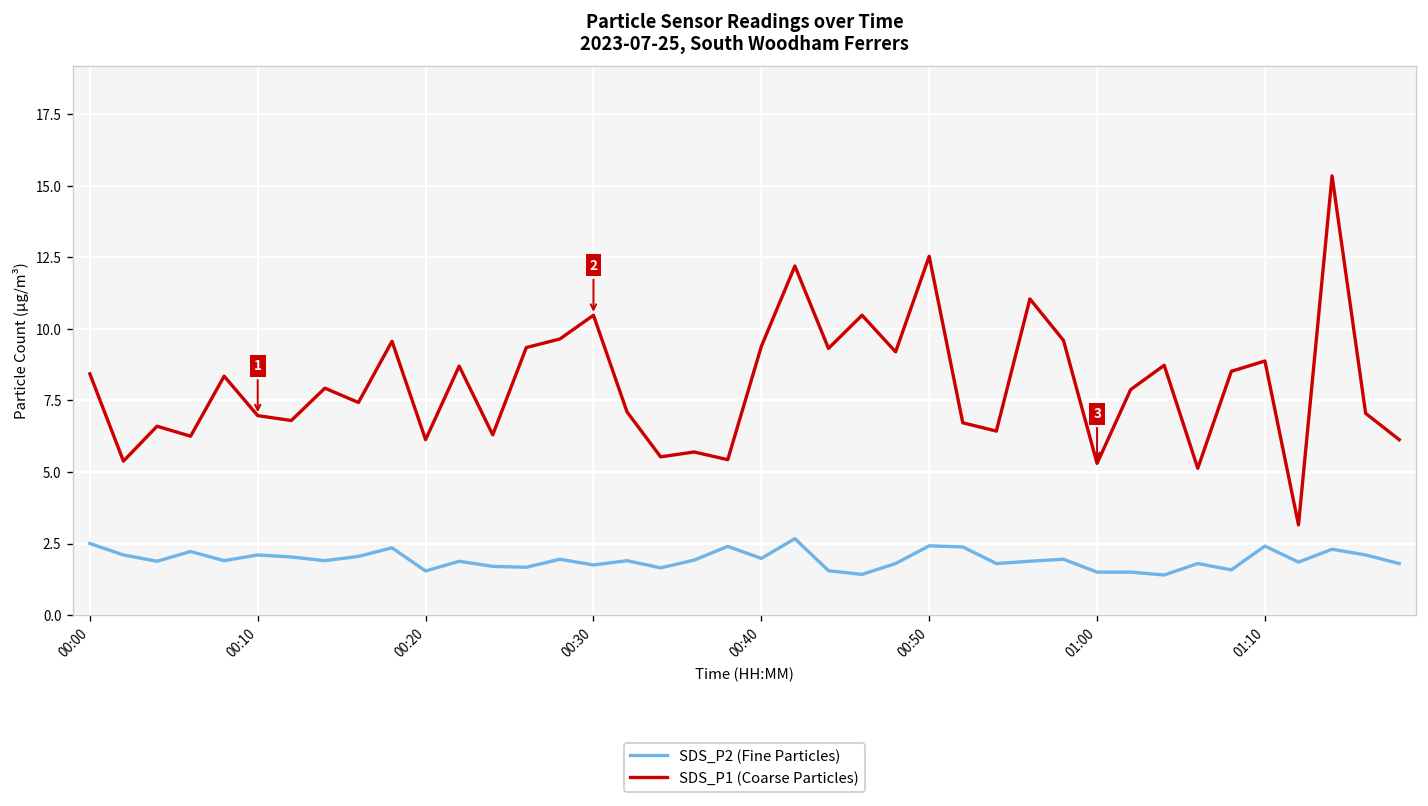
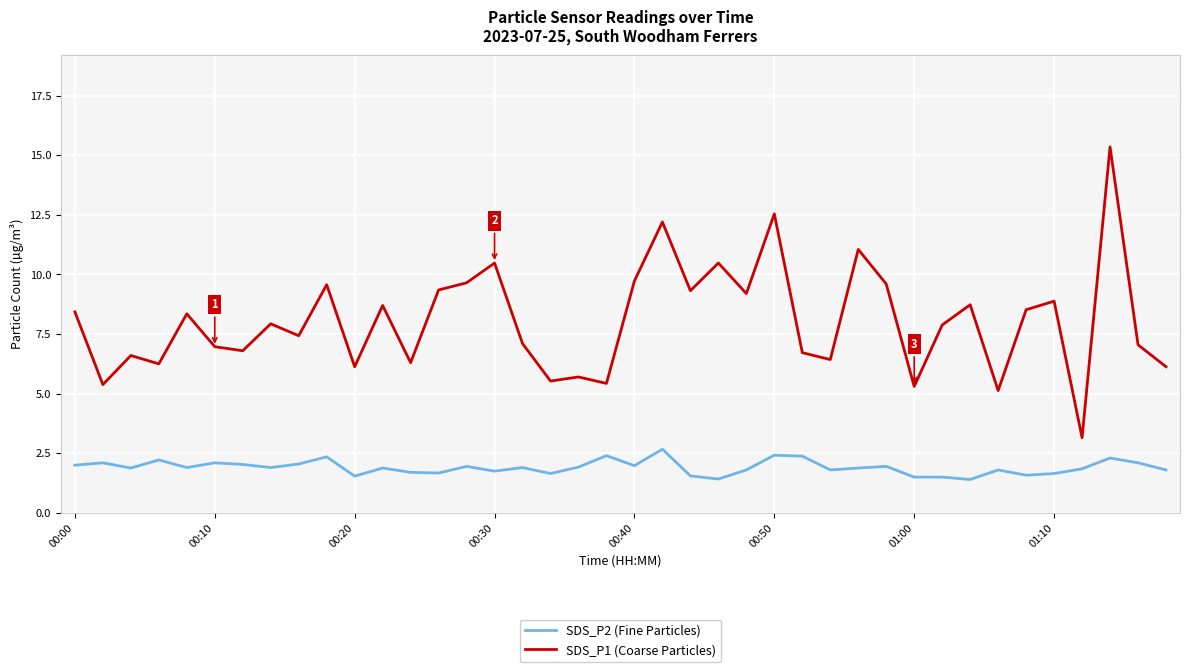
  {
    "SDS_P2 (Fine Particles)": {
-     "00:00": 2.5,
+     "00:00": 2.0,
      "00:10": 2.1,
      "00:20": 1.5,
      "00:30": 1.8,
      "00:40": 2.0,
      "00:50": 2.4,
      "01:00": 1.5,
-     "01:10": 2.4
+     "01:10": 1.7
    },
    "SDS_P1 (Coarse Particles)": {
      "00:00": 8.4,
      "00:20": 6.1,
-     "00:40": 9.4,
+     "00:40": 9.7,
      "00:50": 12.5,
      "01:10": 8.9
    }
  }
